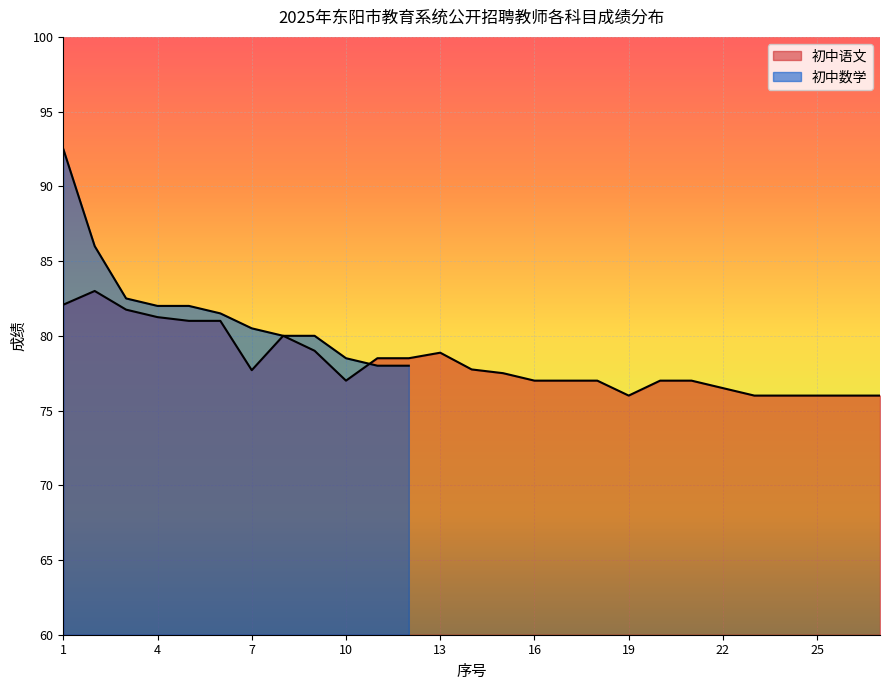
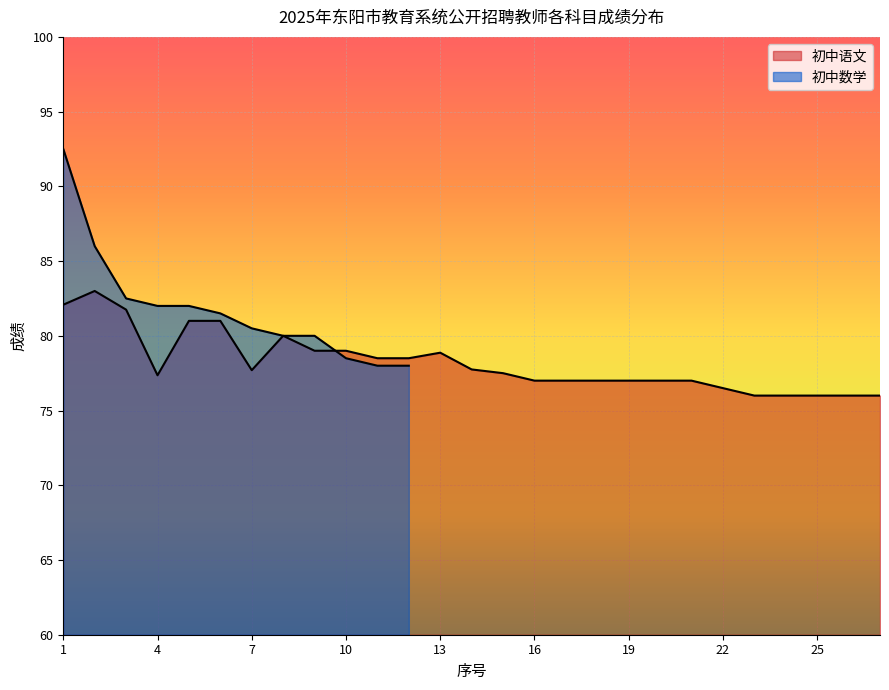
  {
    "初中语文": {
      "1": 82.1,
-     "4": 81.3,
+     "4": 77.4,
      "7": 77.7,
-     "10": 77,
+     "10": 79,
      "13": 78.9,
      "16": 77.0,
-     "19": 76,
+     "19": 77,
      "22": 76.5,
      "25": 76.0
    }
  }
